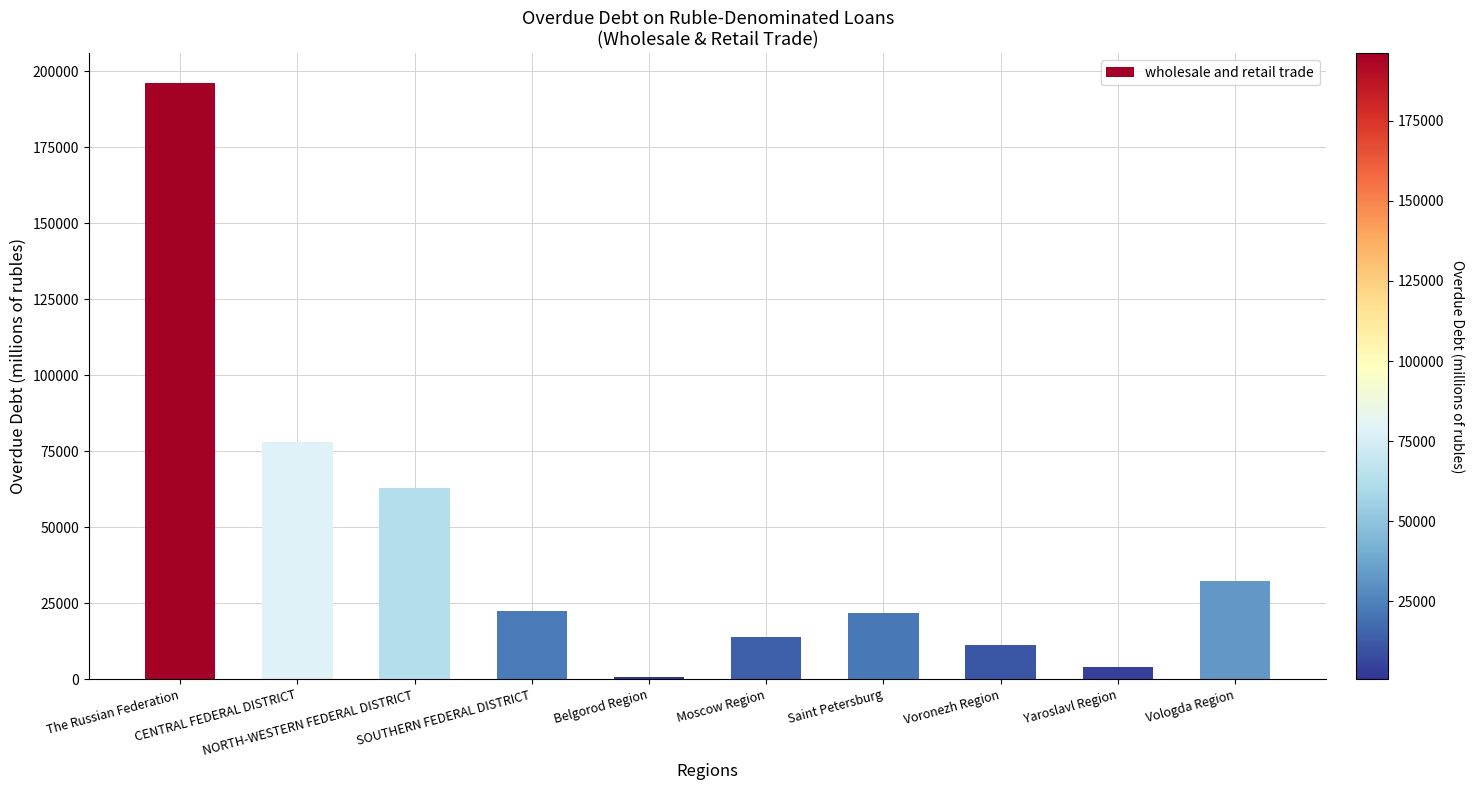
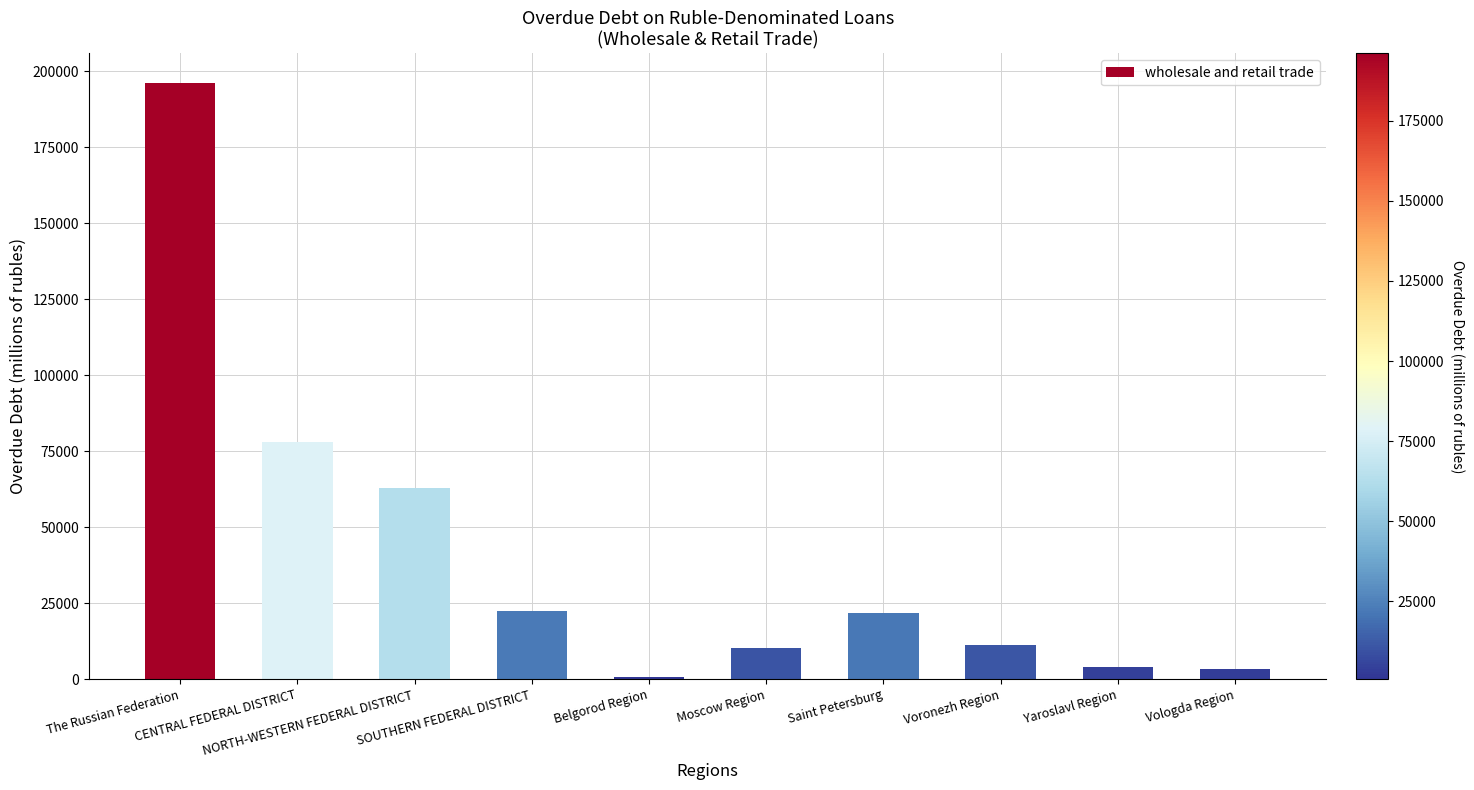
  {
    "The Russian Federation": 196000,
    "CENTRAL FEDERAL DISTRICT": 78000,
    "NORTH-WESTERN FEDERAL DISTRICT": 63000,
    "SOUTHERN FEDERAL DISTRICT": 22000,
-   "Moscow Region": 14000,
+   "Moscow Region": 10000,
    "Saint Petersburg": 22000,
    "Voronezh Region": 11000,
    "Yaroslavl Region": 4000,
-   "Vologda Region": 32000
+   "Vologda Region": 3000
  }
